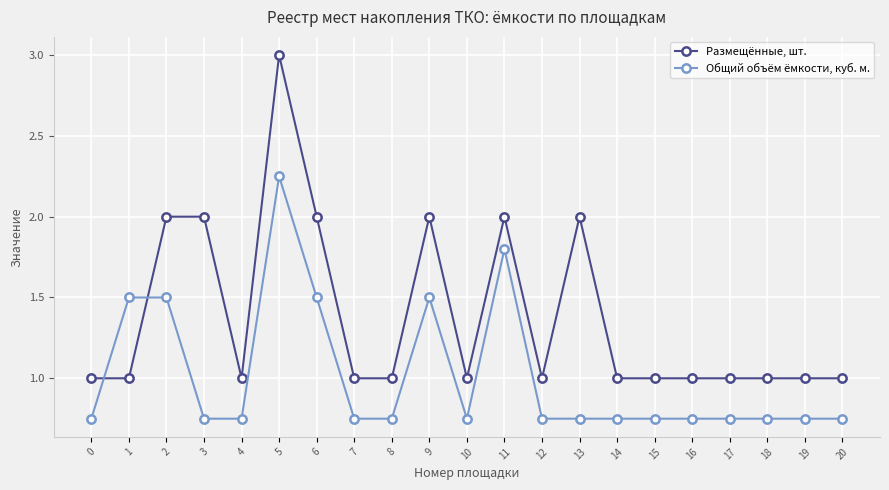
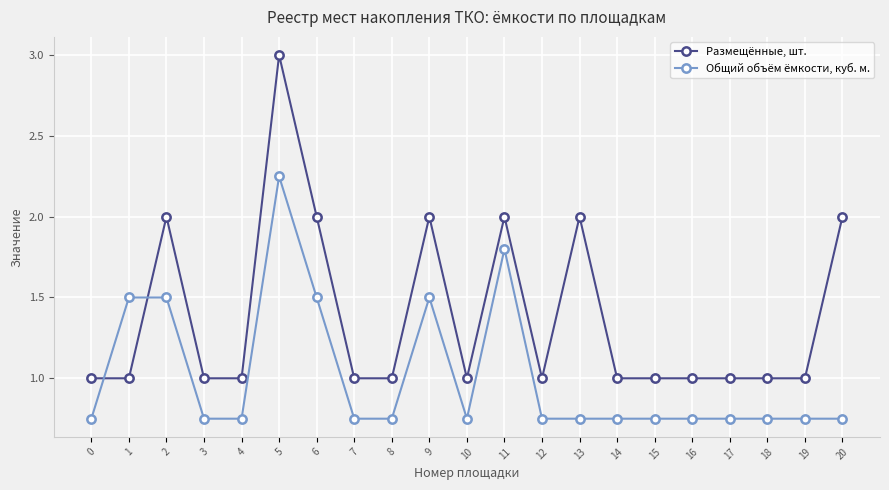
  {
    "Размещённые, шт.": {
      "0": 1,
      "1": 1,
      "2": 2,
-     "3": 2,
+     "3": 1,
      "4": 1,
      "5": 3,
      "6": 2,
      "7": 1,
      "8": 1,
      "9": 2,
      "10": 1,
      "11": 2,
      "12": 1,
      "13": 2,
      "14": 1,
      "15": 1,
      "16": 1,
      "17": 1,
      "18": 1,
      "19": 1,
-     "20": 1
+     "20": 2
    },
    "Общий объём ёмкости, куб. м.": {
      "0": 0.75,
      "1": 1.50,
      "2": 1.50,
      "3": 0.75,
      "4": 0.75,
      "5": 2.25,
      "6": 1.50,
      "7": 0.75,
      "8": 0.75,
      "9": 1.50,
      "10": 0.75,
      "11": 1.80,
      "12": 0.75,
      "13": 0.75,
      "14": 0.75,
      "15": 0.75,
      "16": 0.75,
      "17": 0.75,
      "18": 0.75,
      "19": 0.75,
      "20": 0.75
    }
  }
